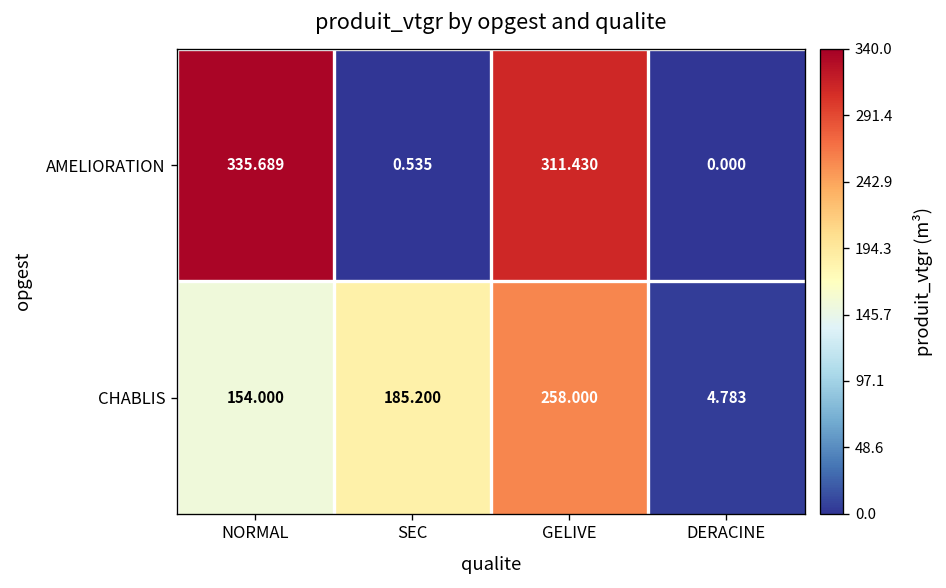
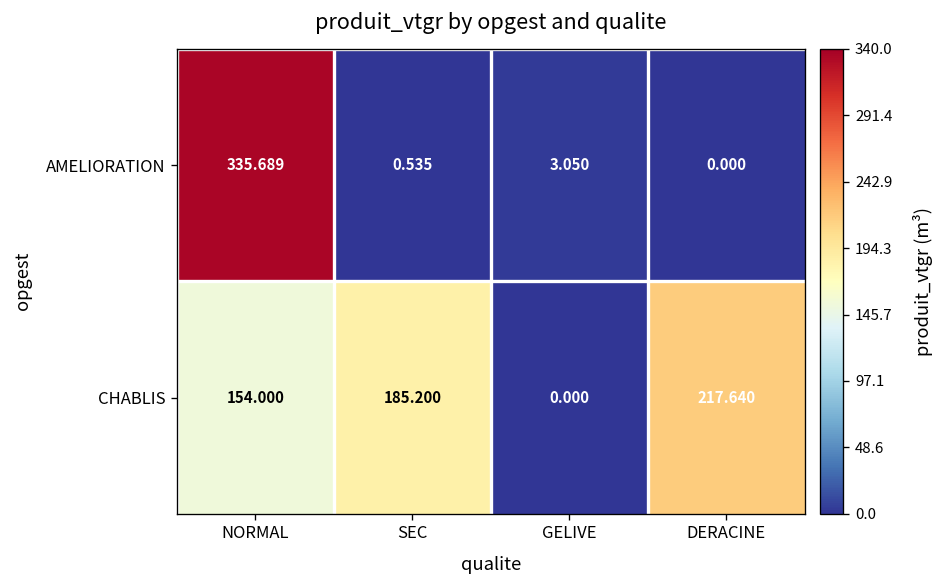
  {
    "AMELIORATION": {
      "NORMAL": 335.689,
      "SEC": 0.535,
-     "GELIVE": 311.430,
+     "GELIVE": 3.050,
      "DERACINE": 0.000
    },
    "CHABLIS": {
      "NORMAL": 154.000,
      "SEC": 185.200,
-     "GELIVE": 258.000,
-     "DERACINE": 4.783
+     "GELIVE": 0.000,
+     "DERACINE": 217.640
    }
  }
